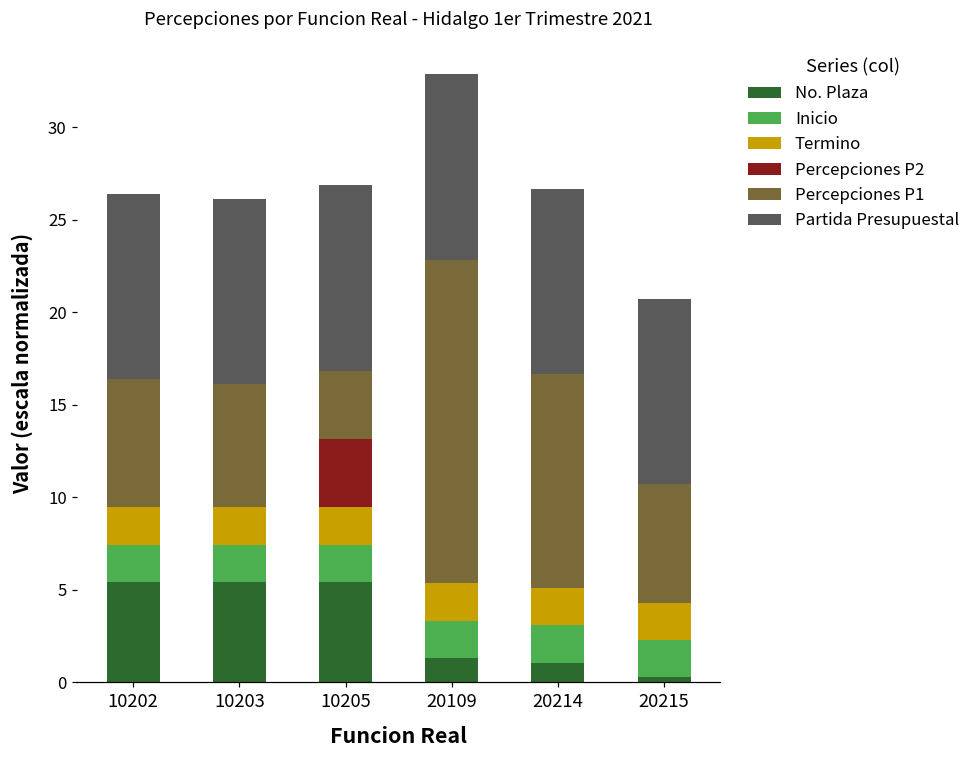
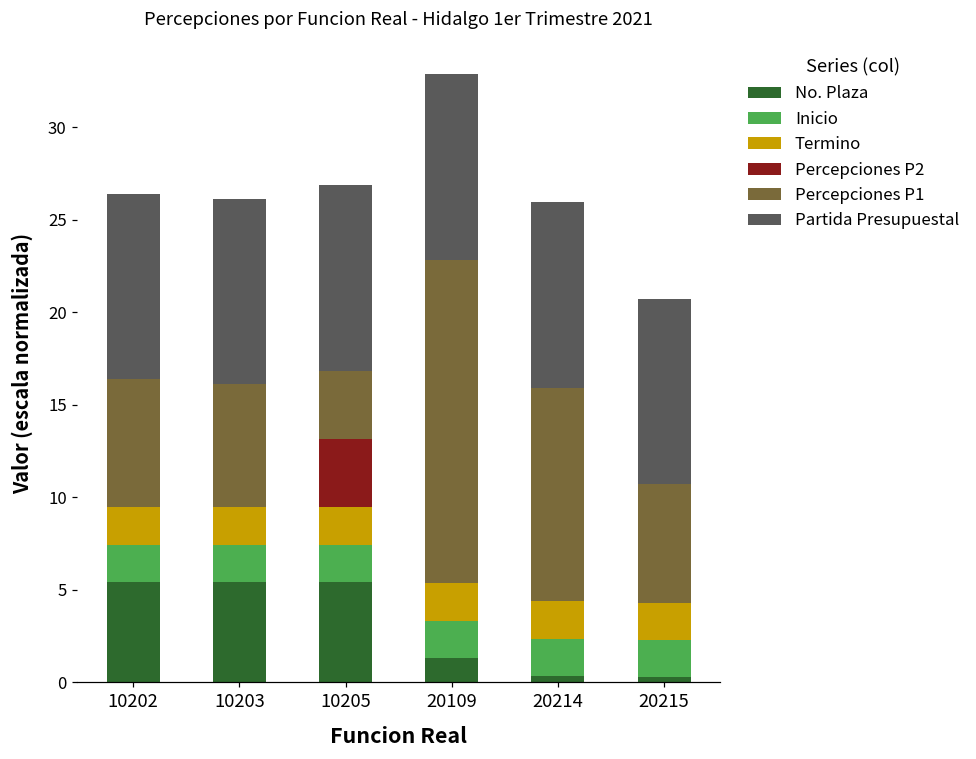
  {
    "No. Plaza": {
      "10202": 5.4,
      "10203": 5.4,
      "10205": 5.4,
      "20109": 1.3,
-     "20214": 1.1,
+     "20214": 0.3,
      "20215": 0.3
    },
    "Inicio": {
      "10202": 2.0,
      "10203": 2.0,
      "10205": 2.0,
      "20109": 2.0,
      "20214": 2.0,
      "20215": 2.0
    },
    "Termino": {
      "10202": 2.0,
      "10203": 2.0,
      "10205": 2.0,
      "20109": 2.0,
      "20214": 2.0,
      "20215": 2.0
    },
    "Percepciones P2": {
      "10202": 0.0,
      "10203": 0.0,
      "10205": 3.7,
      "20109": 0.0,
      "20214": 0.0,
      "20215": 0.0
    }
  }
